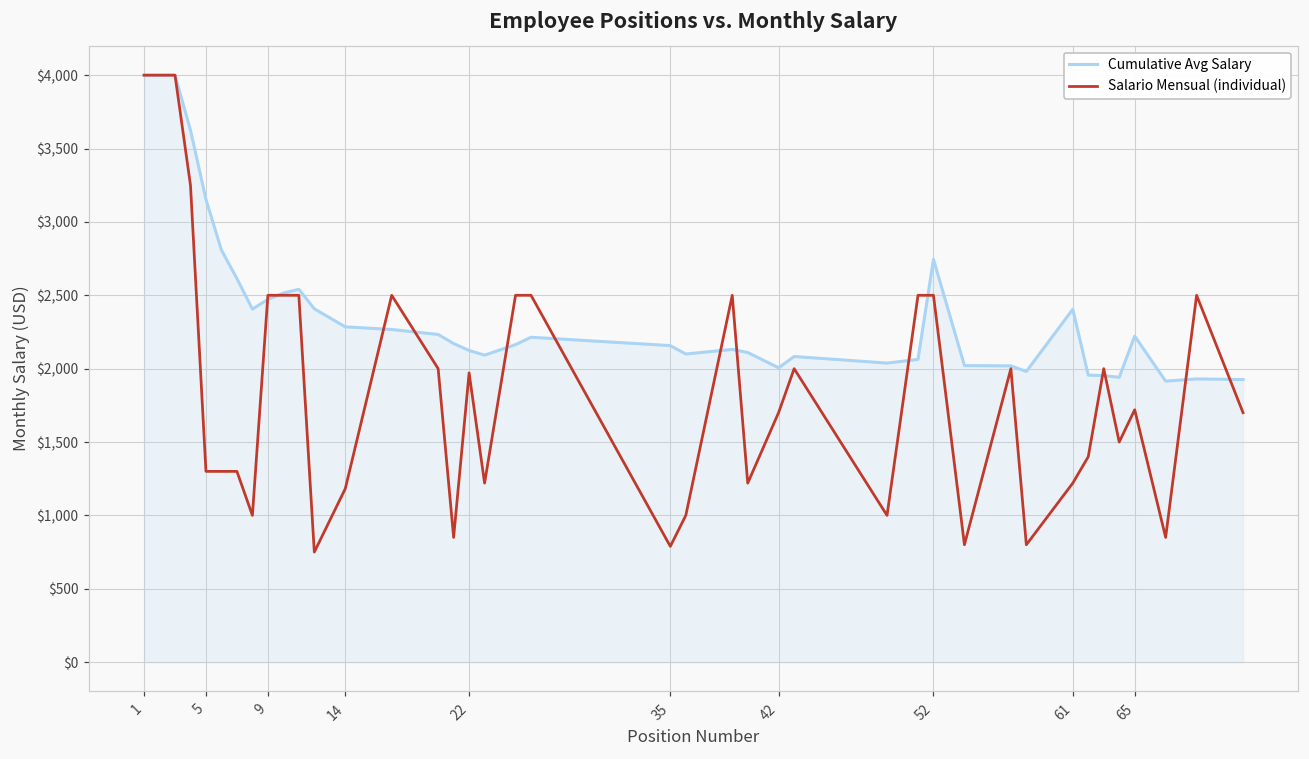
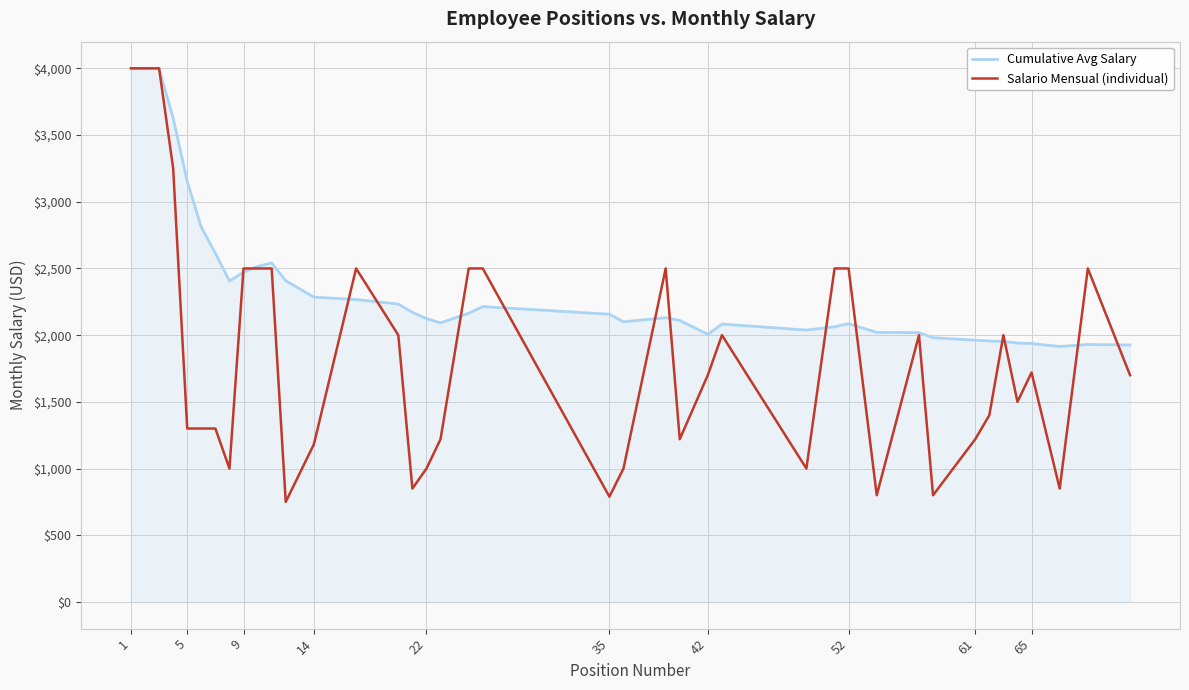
  {
    "Cumulative Avg Salary": {
      "5": "$3,150",
      "9": "$2,470",
      "14": "$2,290",
      "22": "$2,120",
      "35": "$2,160",
      "42": "$2,010",
-     "52": "$2,750",
-     "61": "$2,410",
-     "65": "$2,220"
+     "52": "$2,090",
+     "61": "$1,960",
+     "65": "$1,940"
    },
    "Salario Mensual (individual)": {
      "5": "$1,300",
      "9": "$2,500",
      "14": "$1,180",
-     "22": "$1,970",
+     "22": "$1,000",
      "35": "$790",
      "42": "$1,700",
      "52": "$2,500",
      "61": "$1,220",
      "65": "$1,720"
    }
  }
